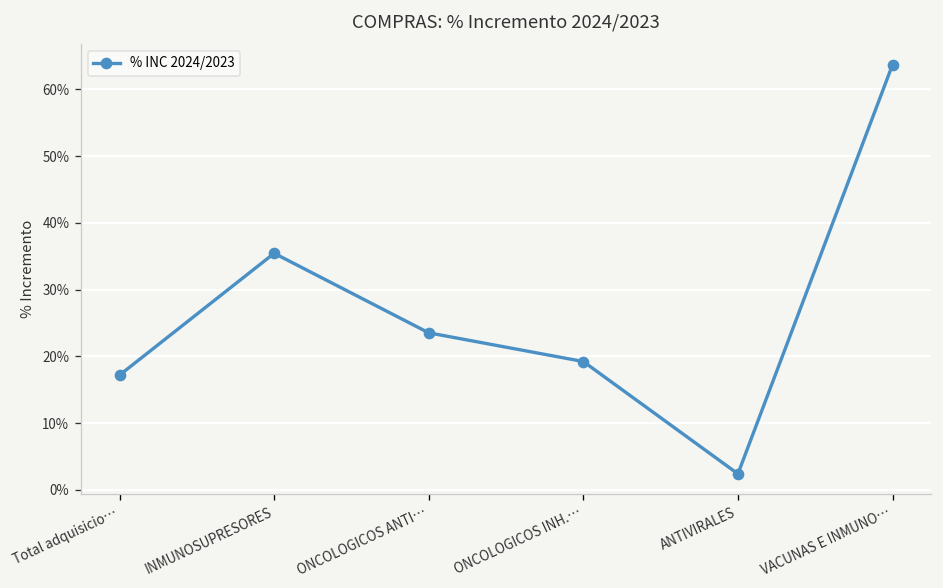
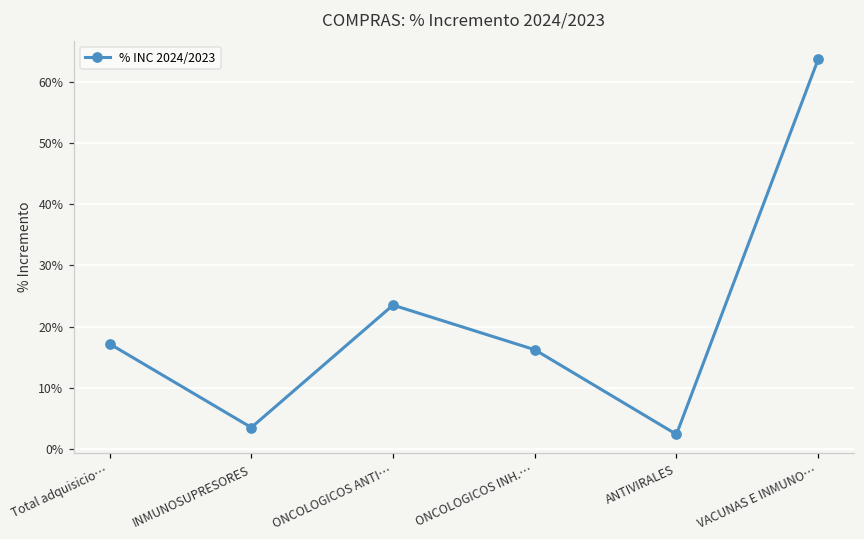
  {
    "Total adquisicio…": "17%",
-   "INMUNOSUPRESORES": "35%",
+   "INMUNOSUPRESORES": "4%",
    "ONCOLOGICOS ANTI…": "24%",
-   "ONCOLOGICOS INH.…": "19%",
+   "ONCOLOGICOS INH.…": "16%",
    "ANTIVIRALES": "2%",
    "VACUNAS E INMUNO…": "64%"
  }
